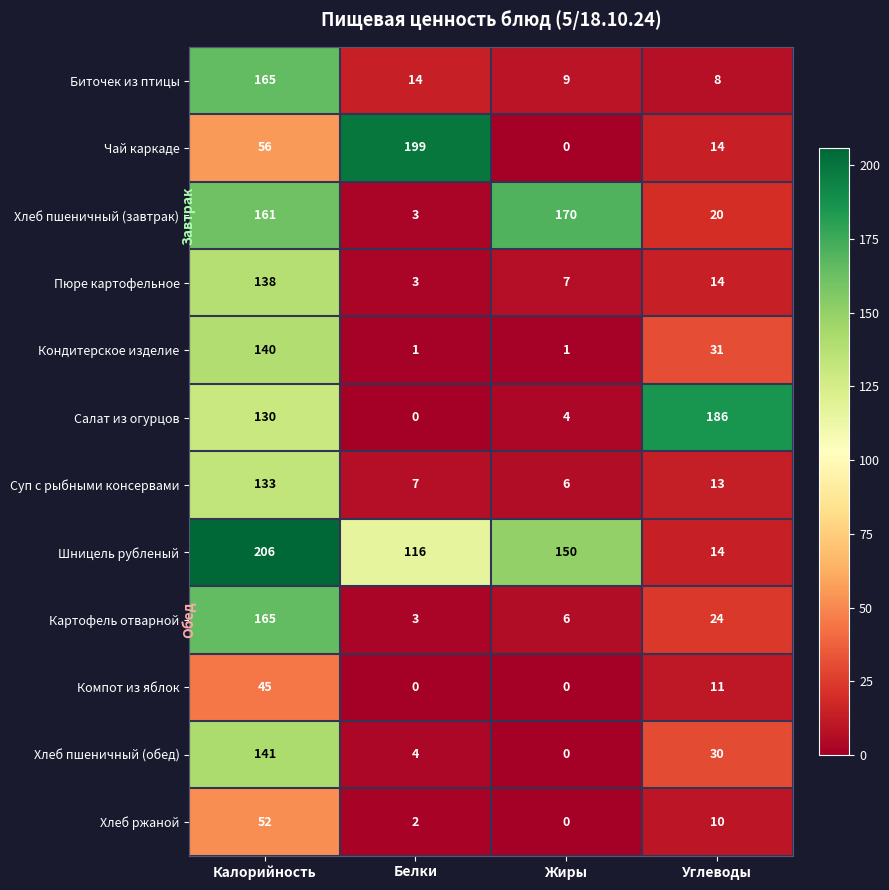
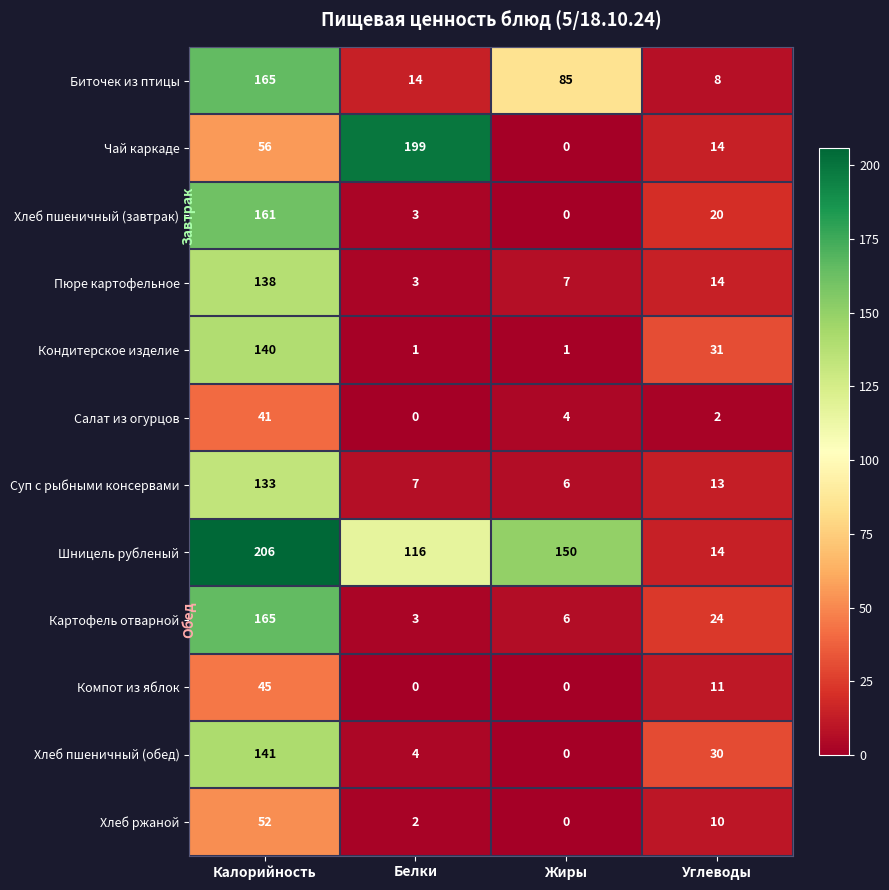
  {
    "Биточек из птицы": {
      "Калорийность": 165,
      "Белки": 14,
-     "Жиры": 9,
+     "Жиры": 85,
      "Углеводы": 8
    },
    "Чай каркаде": {
      "Калорийность": 56,
      "Белки": 199,
      "Жиры": 0,
      "Углеводы": 14
    },
    "Хлеб пшеничный (завтрак)": {
      "Калорийность": 161,
      "Белки": 3,
-     "Жиры": 170,
+     "Жиры": 0,
      "Углеводы": 20
    },
    "Пюре картофельное": {
      "Калорийность": 138,
      "Белки": 3,
      "Жиры": 7,
      "Углеводы": 14
    },
    "Кондитерское изделие": {
      "Калорийность": 140,
      "Белки": 1,
      "Жиры": 1,
      "Углеводы": 31
    },
    "Салат из огурцов": {
-     "Калорийность": 130,
+     "Калорийность": 41,
      "Белки": 0,
      "Жиры": 4,
-     "Углеводы": 186
+     "Углеводы": 2
    },
    "Суп с рыбными консервами": {
      "Калорийность": 133,
      "Белки": 7,
      "Жиры": 6,
      "Углеводы": 13
    },
    "Шницель рубленый": {
      "Калорийность": 206,
      "Белки": 116,
      "Жиры": 150,
      "Углеводы": 14
    },
    "Картофель отварной": {
      "Калорийность": 165,
      "Белки": 3,
      "Жиры": 6,
      "Углеводы": 24
    },
    "Компот из яблок": {
      "Калорийность": 45,
      "Белки": 0,
      "Жиры": 0,
      "Углеводы": 11
    },
    "Хлеб пшеничный (обед)": {
      "Калорийность": 141,
      "Белки": 4,
      "Жиры": 0,
      "Углеводы": 30
    },
    "Хлеб ржаной": {
      "Калорийность": 52,
      "Белки": 2,
      "Жиры": 0,
      "Углеводы": 10
    }
  }
